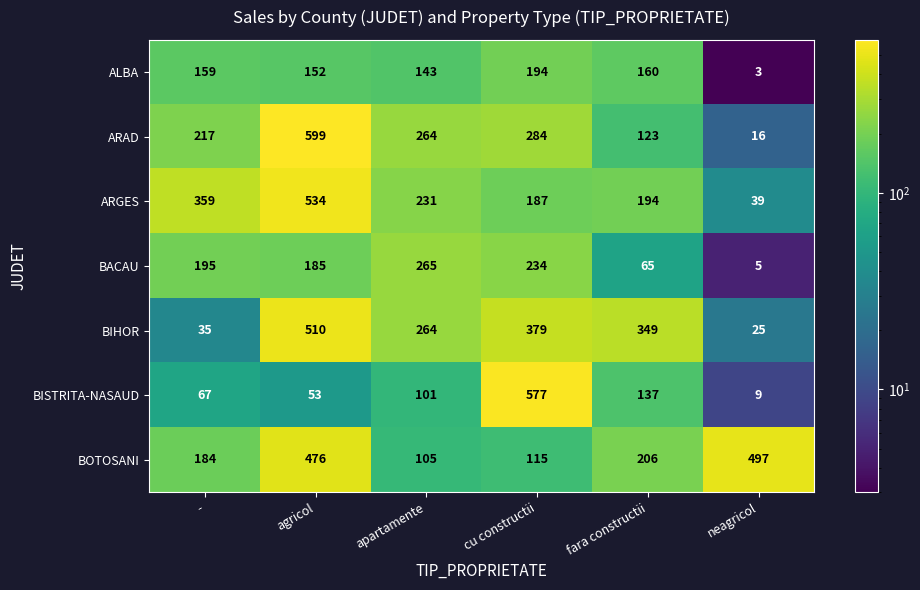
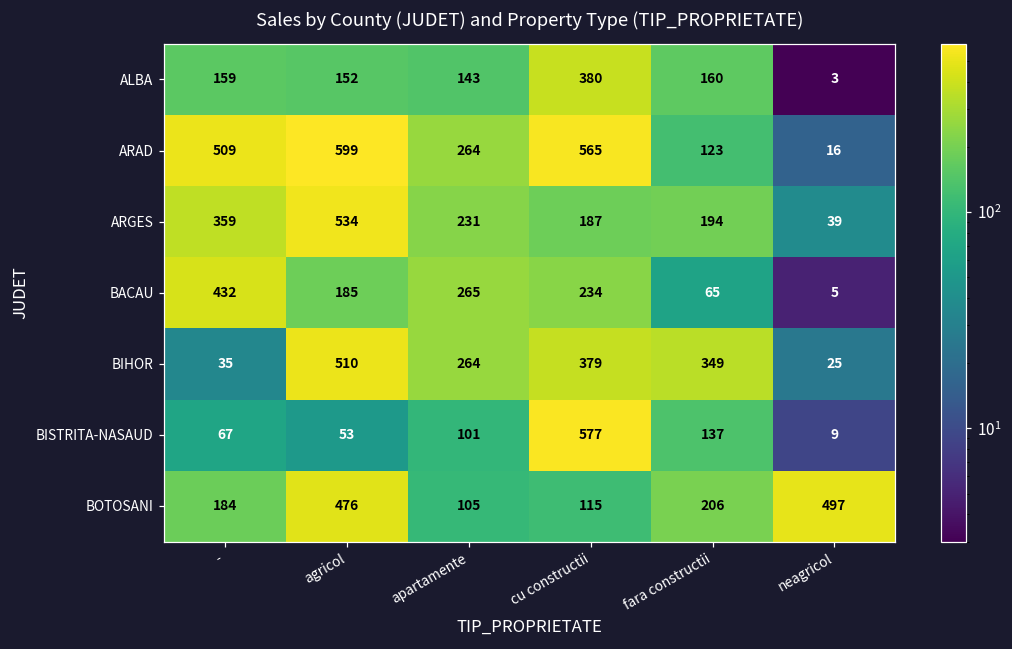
  {
    "ALBA": {
      "-": 159,
      "agricol": 152,
      "apartamente": 143,
-     "cu constructii": 194,
+     "cu constructii": 380,
      "fara constructii": 160,
      "neagricol": 3
    },
    "ARAD": {
-     "-": 217,
+     "-": 509,
      "agricol": 599,
      "apartamente": 264,
-     "cu constructii": 284,
+     "cu constructii": 565,
      "fara constructii": 123,
      "neagricol": 16
    },
    "ARGES": {
      "-": 359,
      "agricol": 534,
      "apartamente": 231,
      "cu constructii": 187,
      "fara constructii": 194,
      "neagricol": 39
    },
    "BACAU": {
-     "-": 195,
+     "-": 432,
      "agricol": 185,
      "apartamente": 265,
      "cu constructii": 234,
      "fara constructii": 65,
      "neagricol": 5
    },
    "BIHOR": {
      "-": 35,
      "agricol": 510,
      "apartamente": 264,
      "cu constructii": 379,
      "fara constructii": 349,
      "neagricol": 25
    },
    "BISTRITA-NASAUD": {
      "-": 67,
      "agricol": 53,
      "apartamente": 101,
      "cu constructii": 577,
      "fara constructii": 137,
      "neagricol": 9
    },
    "BOTOSANI": {
      "-": 184,
      "agricol": 476,
      "apartamente": 105,
      "cu constructii": 115,
      "fara constructii": 206,
      "neagricol": 497
    }
  }
